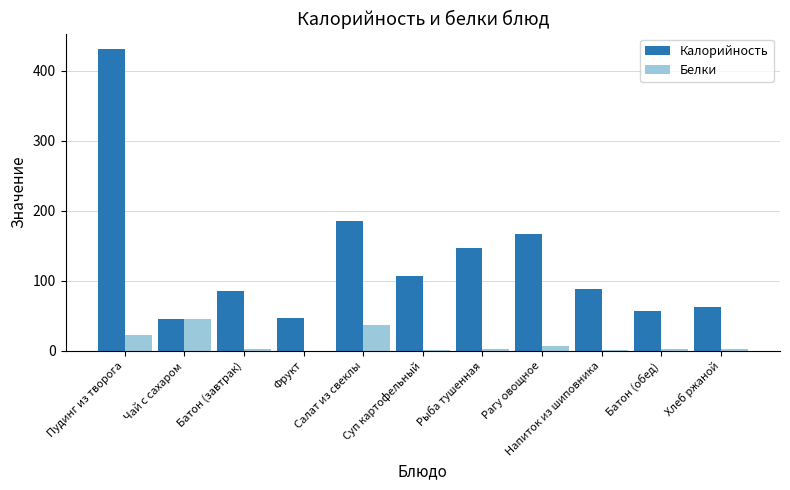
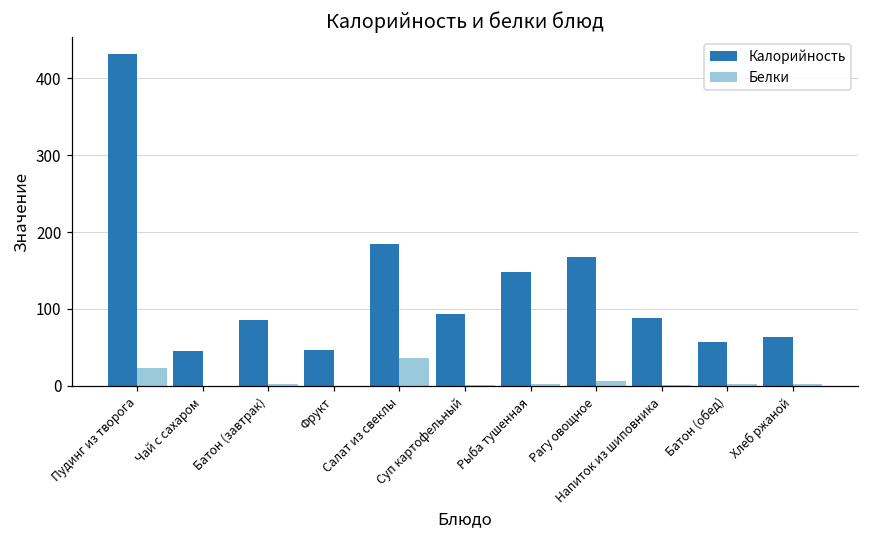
  {
    "Калорийность": {
      "Пудинг из творога": 430,
      "Чай с сахаром": 40,
      "Батон (завтрак)": 90,
      "Фрукт": 50,
      "Салат из свеклы": 180,
-     "Суп картофельный": 110,
+     "Суп картофельный": 90,
      "Рыба тушенная": 150,
      "Рагу овощное": 170,
      "Напиток из шиповника": 90,
      "Батон (обед)": 60,
      "Хлеб ржаной": 60
    },
    "Белки": {
      "Пудинг из творога": 20,
-     "Чай с сахаром": 50,
+     "Чай с сахаром": 0,
      "Салат из свеклы": 40,
      "Рагу овощное": 10
    }
  }
